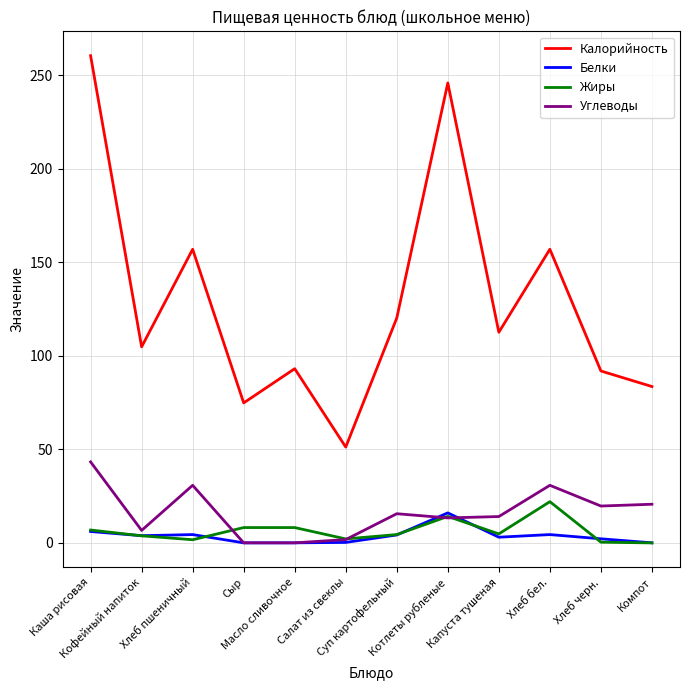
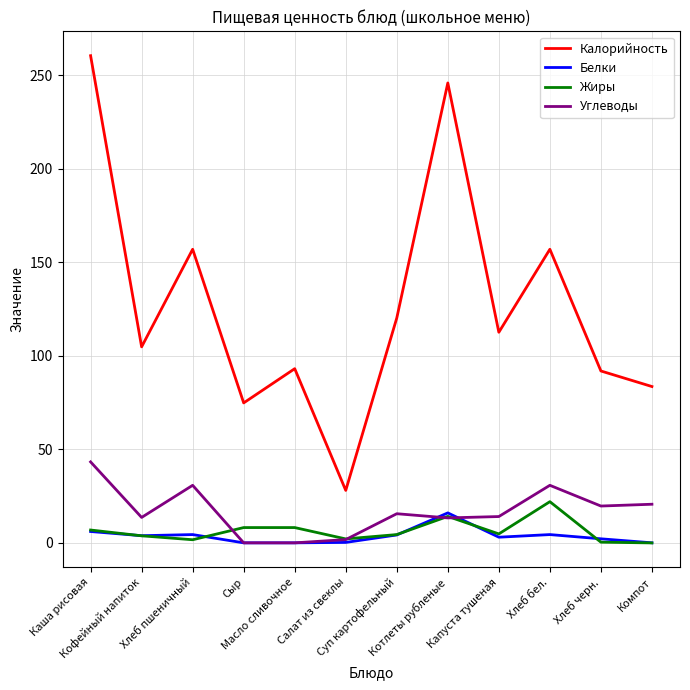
  {
    "Калорийность": {
      "Каша рисовая": 261,
      "Кофейный напиток": 105,
      "Хлеб пшеничный": 157,
      "Сыр": 75,
      "Масло сливочное": 93,
-     "Салат из свеклы": 51,
+     "Салат из свеклы": 28,
      "Суп картофельный": 120,
      "Котлеты рубленые": 246,
      "Капуста тушеная": 113,
      "Хлеб бел.": 157,
      "Хлеб черн.": 92,
      "Компот": 84
    },
    "Белки": {
      "Хлеб пшеничный": 5,
      "Салат из свеклы": 0,
      "Котлеты рубленые": 16,
      "Капуста тушеная": 3,
      "Хлеб бел.": 5,
      "Хлеб черн.": 2
    },
    "Жиры": {
      "Хлеб пшеничный": 2,
      "Сыр": 8,
      "Масло сливочное": 8,
      "Капуста тушеная": 5,
      "Хлеб бел.": 22,
      "Хлеб черн.": 0
    },
    "Углеводы": {
      "Каша рисовая": 43,
-     "Кофейный напиток": 7,
+     "Кофейный напиток": 14,
      "Хлеб пшеничный": 31,
      "Суп картофельный": 16,
      "Капуста тушеная": 14,
      "Хлеб бел.": 31,
      "Хлеб черн.": 20,
      "Компот": 21
    }
  }
